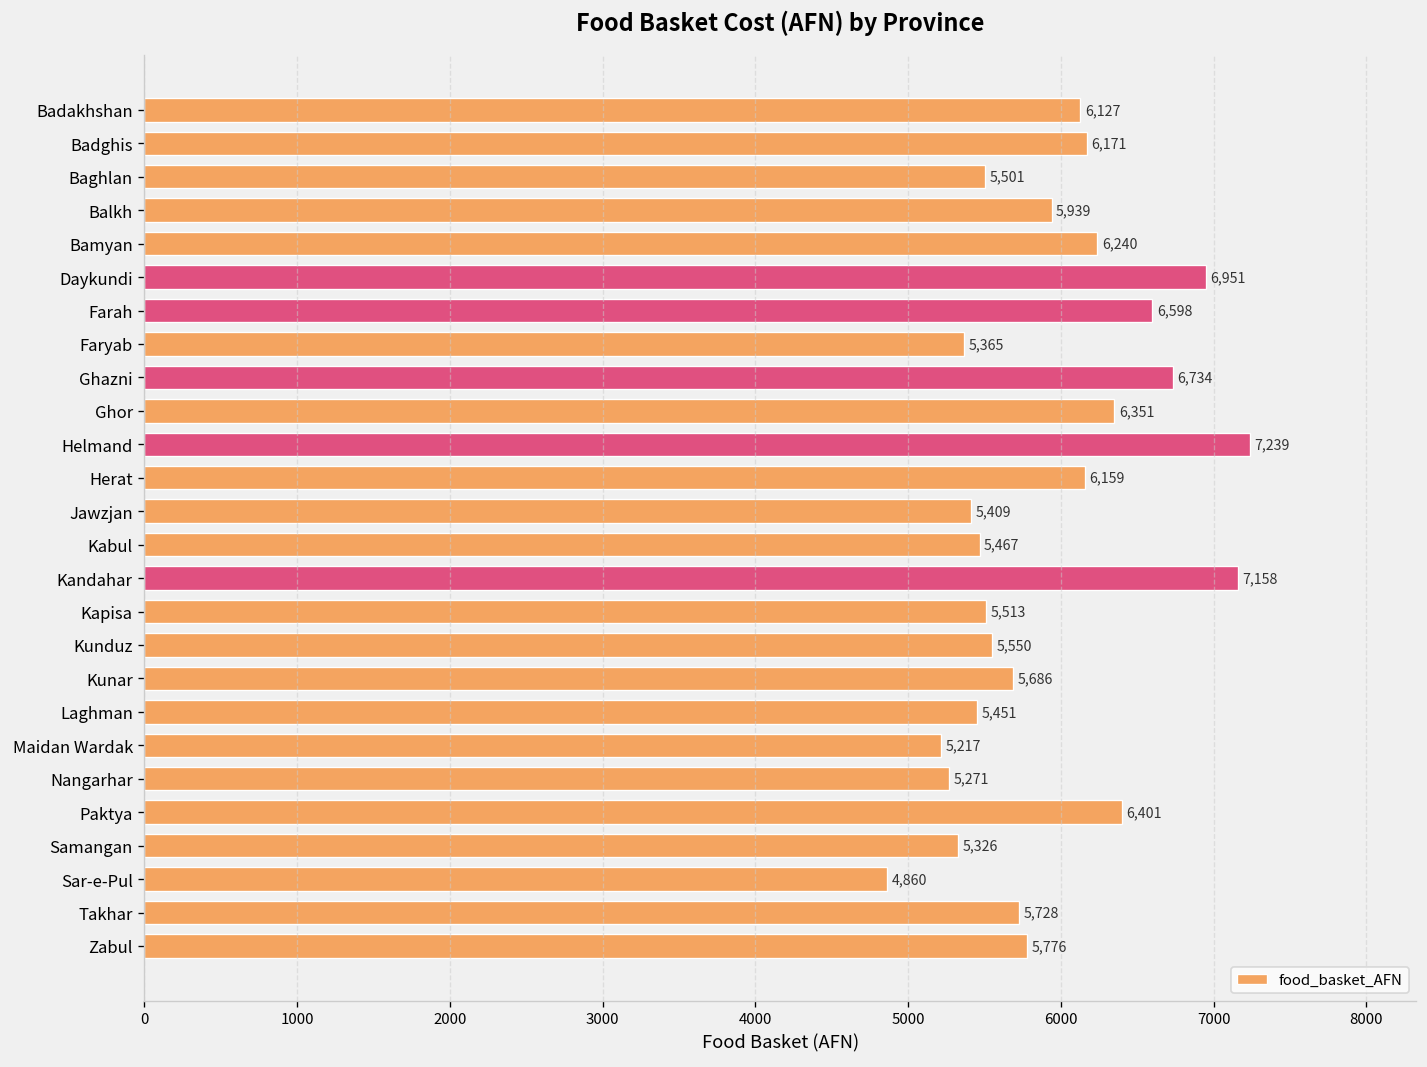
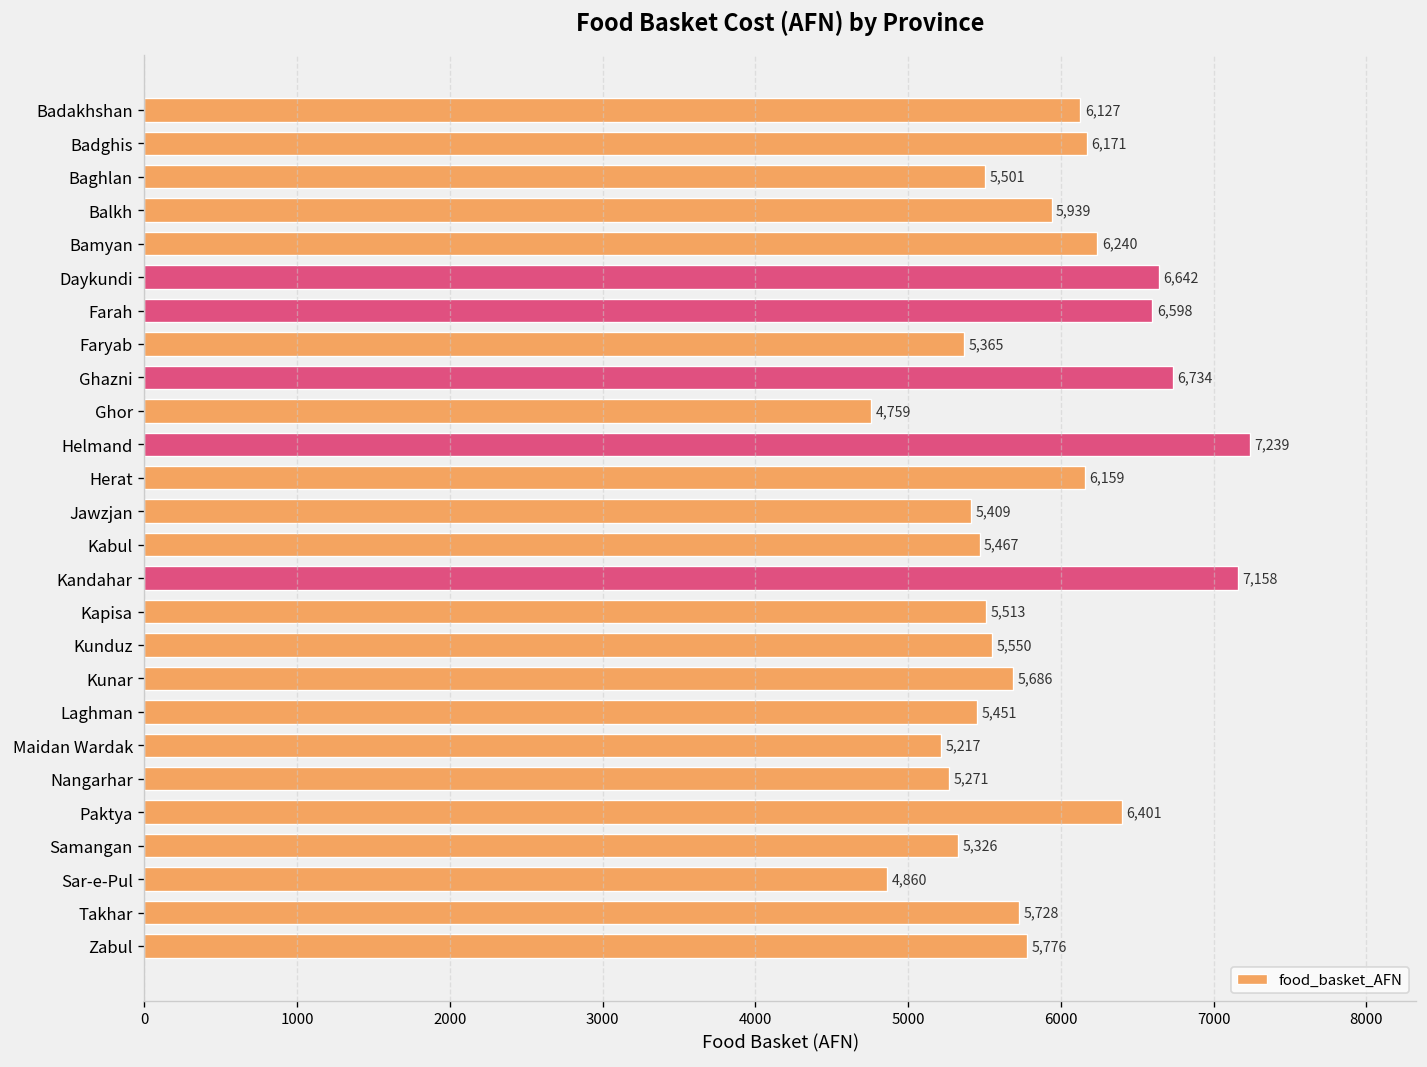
  {
    "Badakhshan": "6,127",
    "Badghis": "6,171",
    "Baghlan": "5,501",
    "Balkh": "5,939",
    "Bamyan": "6,240",
-   "Daykundi": "6,951",
+   "Daykundi": "6,642",
    "Farah": "6,598",
    "Faryab": "5,365",
    "Ghazni": "6,734",
-   "Ghor": "6,351",
+   "Ghor": "4,759",
    "Helmand": "7,239",
    "Herat": "6,159",
    "Jawzjan": "5,409",
    "Kabul": "5,467",
    "Kandahar": "7,158",
    "Kapisa": "5,513",
    "Kunduz": "5,550",
    "Kunar": "5,686",
    "Laghman": "5,451",
    "Maidan Wardak": "5,217",
    "Nangarhar": "5,271",
    "Paktya": "6,401",
    "Samangan": "5,326",
    "Sar-e-Pul": "4,860",
    "Takhar": "5,728",
    "Zabul": "5,776"
  }
